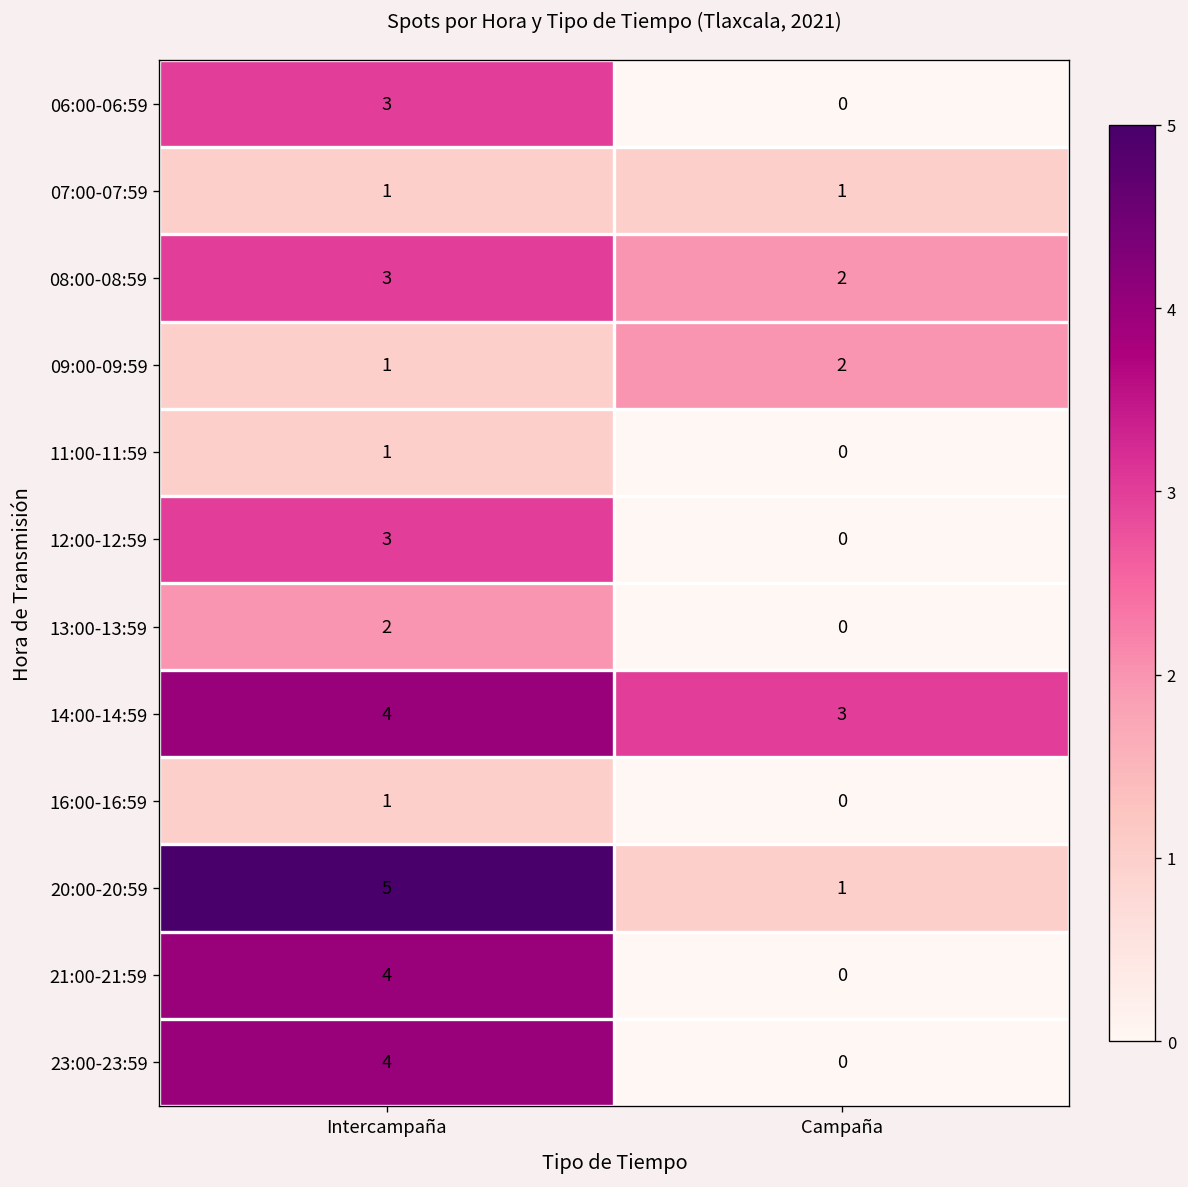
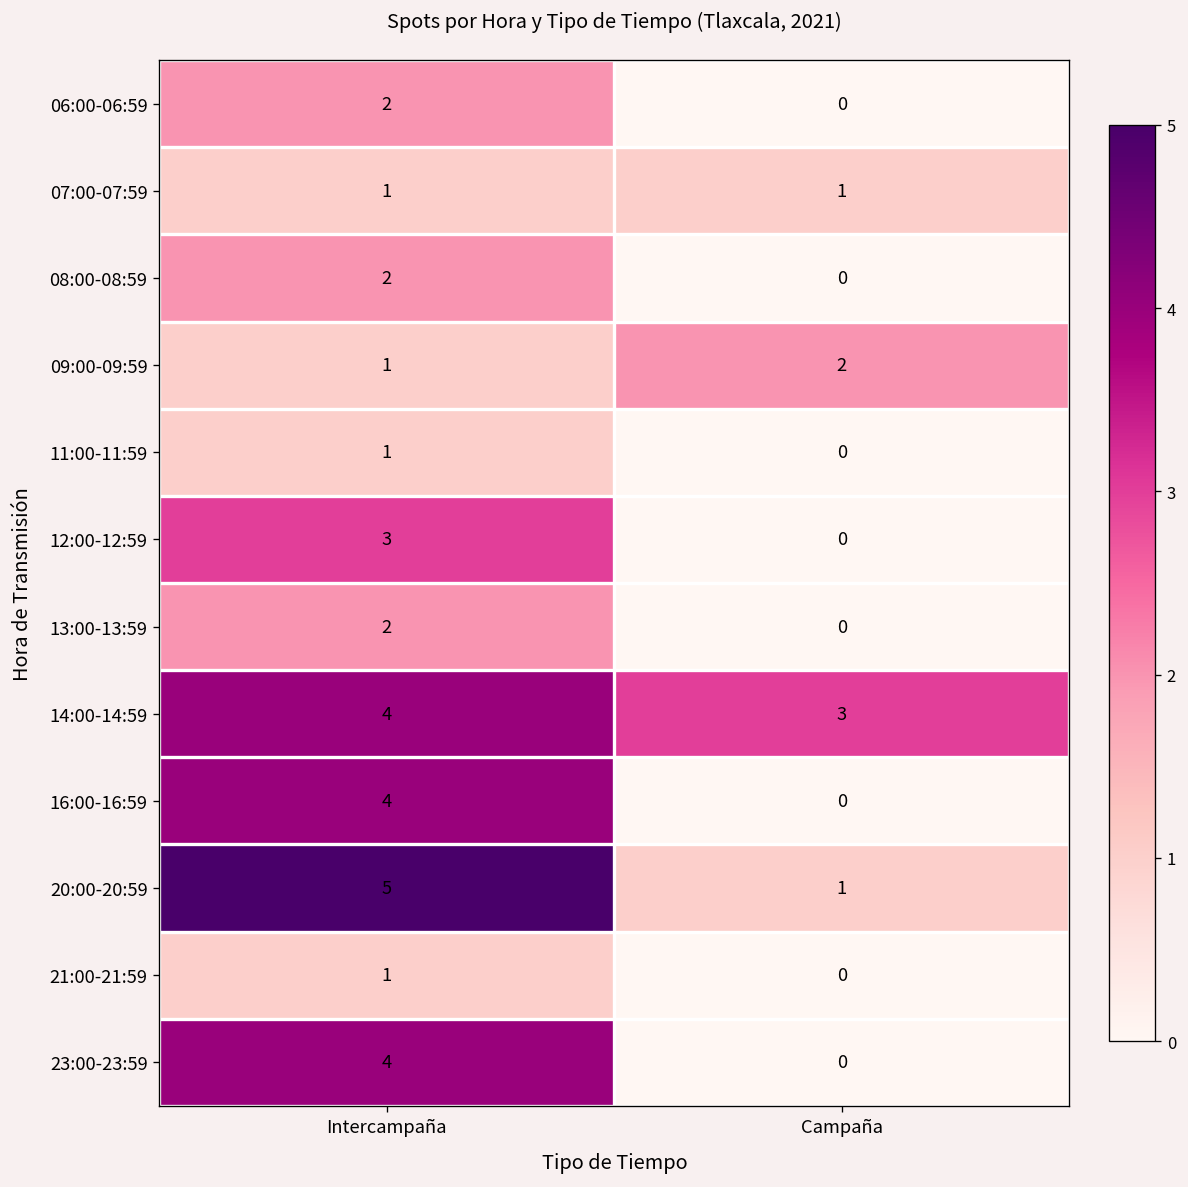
  {
    "06:00-06:59": {
-     "Intercampaña": 3,
+     "Intercampaña": 2,
      "Campaña": 0
    },
    "07:00-07:59": {
      "Intercampaña": 1,
      "Campaña": 1
    },
    "08:00-08:59": {
-     "Intercampaña": 3,
-     "Campaña": 2
+     "Intercampaña": 2,
+     "Campaña": 0
    },
    "09:00-09:59": {
      "Intercampaña": 1,
      "Campaña": 2
    },
    "11:00-11:59": {
      "Intercampaña": 1,
      "Campaña": 0
    },
    "12:00-12:59": {
      "Intercampaña": 3,
      "Campaña": 0
    },
    "13:00-13:59": {
      "Intercampaña": 2,
      "Campaña": 0
    },
    "14:00-14:59": {
      "Intercampaña": 4,
      "Campaña": 3
    },
    "16:00-16:59": {
-     "Intercampaña": 1,
+     "Intercampaña": 4,
      "Campaña": 0
    },
    "20:00-20:59": {
      "Intercampaña": 5,
      "Campaña": 1
    },
    "21:00-21:59": {
-     "Intercampaña": 4,
+     "Intercampaña": 1,
      "Campaña": 0
    },
    "23:00-23:59": {
      "Intercampaña": 4,
      "Campaña": 0
    }
  }
